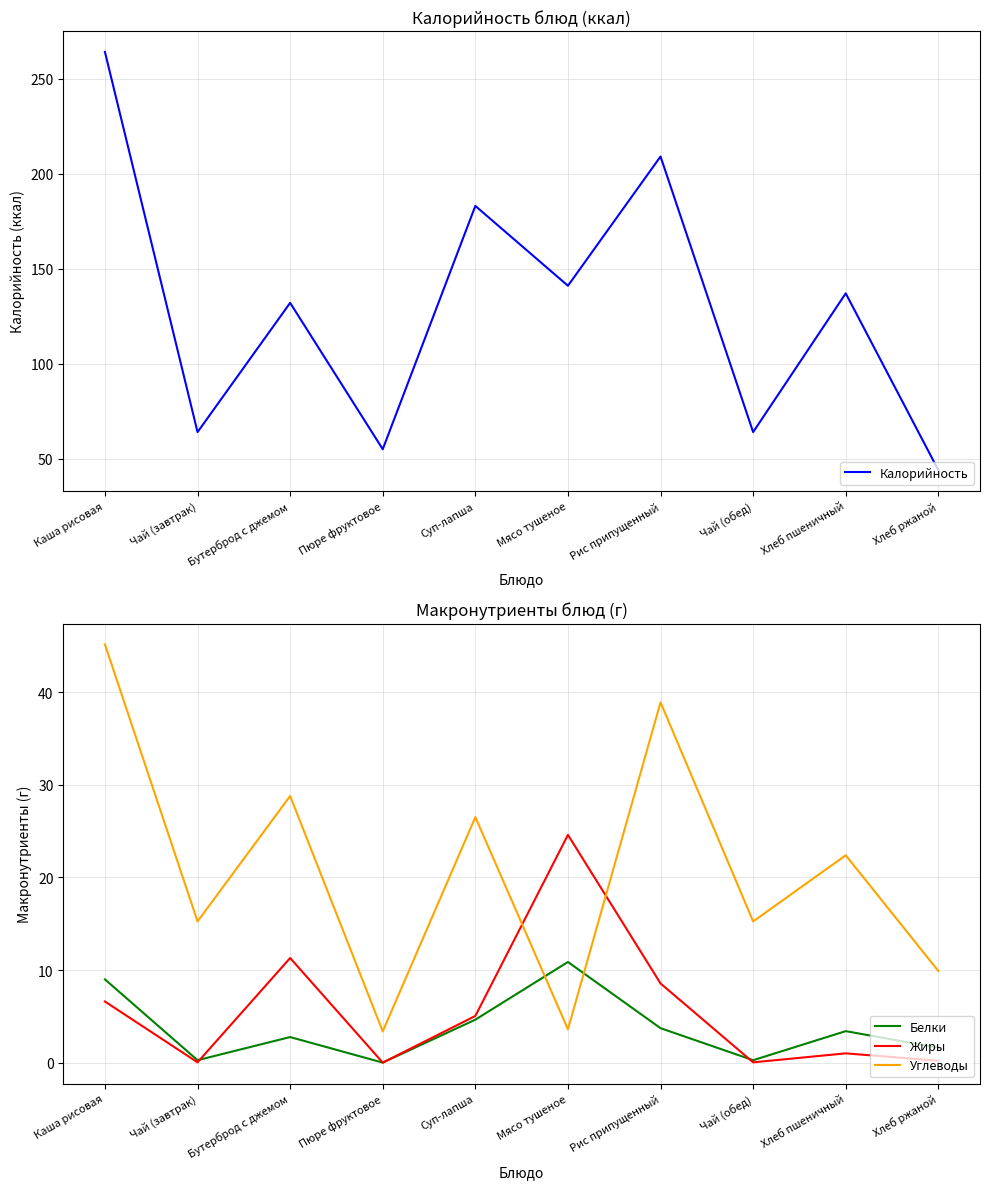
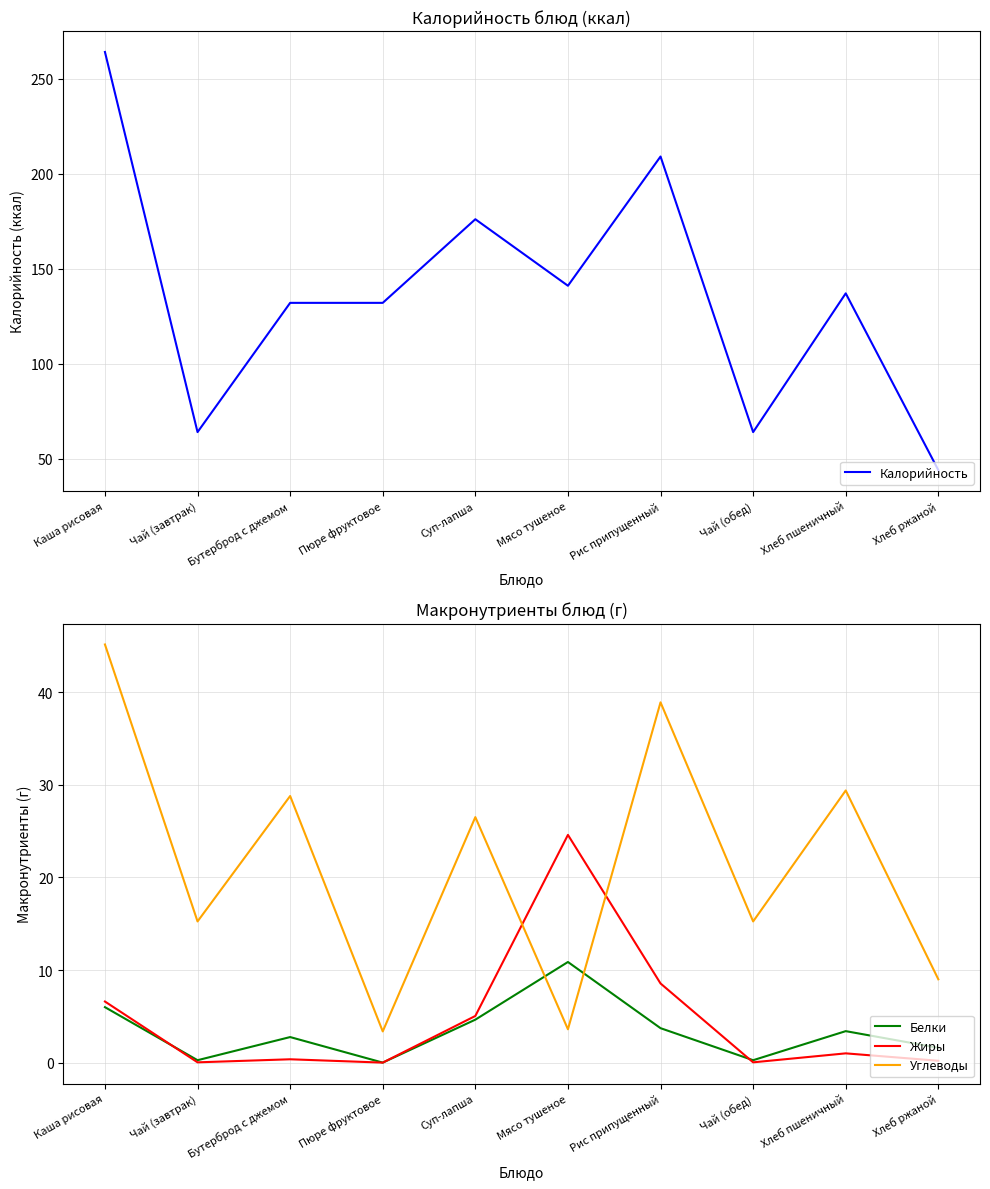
  {
    "Калорийность блюд (ккал)": {
      "Каша рисовая": 264,
      "Чай (завтрак)": 64,
      "Бутерброд с джемом": 132,
-     "Пюре фруктовое": 55,
-     "Суп-лапша": 183,
+     "Пюре фруктовое": 132,
+     "Суп-лапша": 176,
      "Мясо тушеное": 141,
      "Рис припущенный": 209,
      "Чай (обед)": 64,
      "Хлеб пшеничный": 137
    },
    "Макронутриенты блюд (г)": {
      "Белки": {
-       "Каша рисовая": 9,
+       "Каша рисовая": 6,
        "Бутерброд с джемом": 3,
        "Суп-лапша": 5,
        "Мясо тушеное": 11,
        "Рис припущенный": 4,
        "Хлеб пшеничный": 3
      },
      "Жиры": {
        "Каша рисовая": 7,
-       "Бутерброд с джемом": 11,
+       "Бутерброд с джемом": 0,
        "Суп-лапша": 5,
        "Мясо тушеное": 25,
        "Рис припущенный": 9,
        "Хлеб пшеничный": 1
      },
      "Углеводы": {
        "Каша рисовая": 45,
        "Чай (завтрак)": 15,
        "Бутерброд с джемом": 29,
        "Пюре фруктовое": 3,
        "Суп-лапша": 27,
        "Мясо тушеное": 4,
        "Рис припущенный": 39,
        "Чай (обед)": 15,
-       "Хлеб пшеничный": 22,
-       "Хлеб ржаной": 10
+       "Хлеб пшеничный": 29,
+       "Хлеб ржаной": 9
      }
    }
  }
